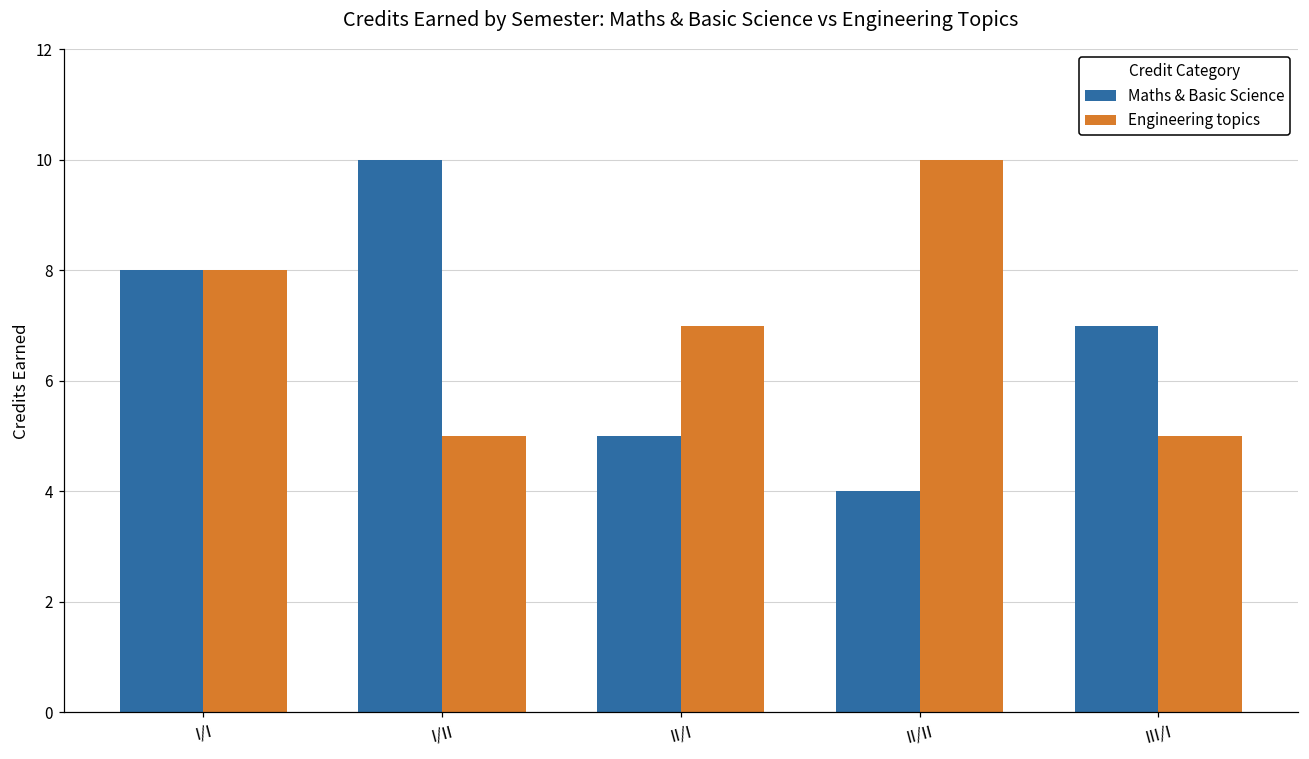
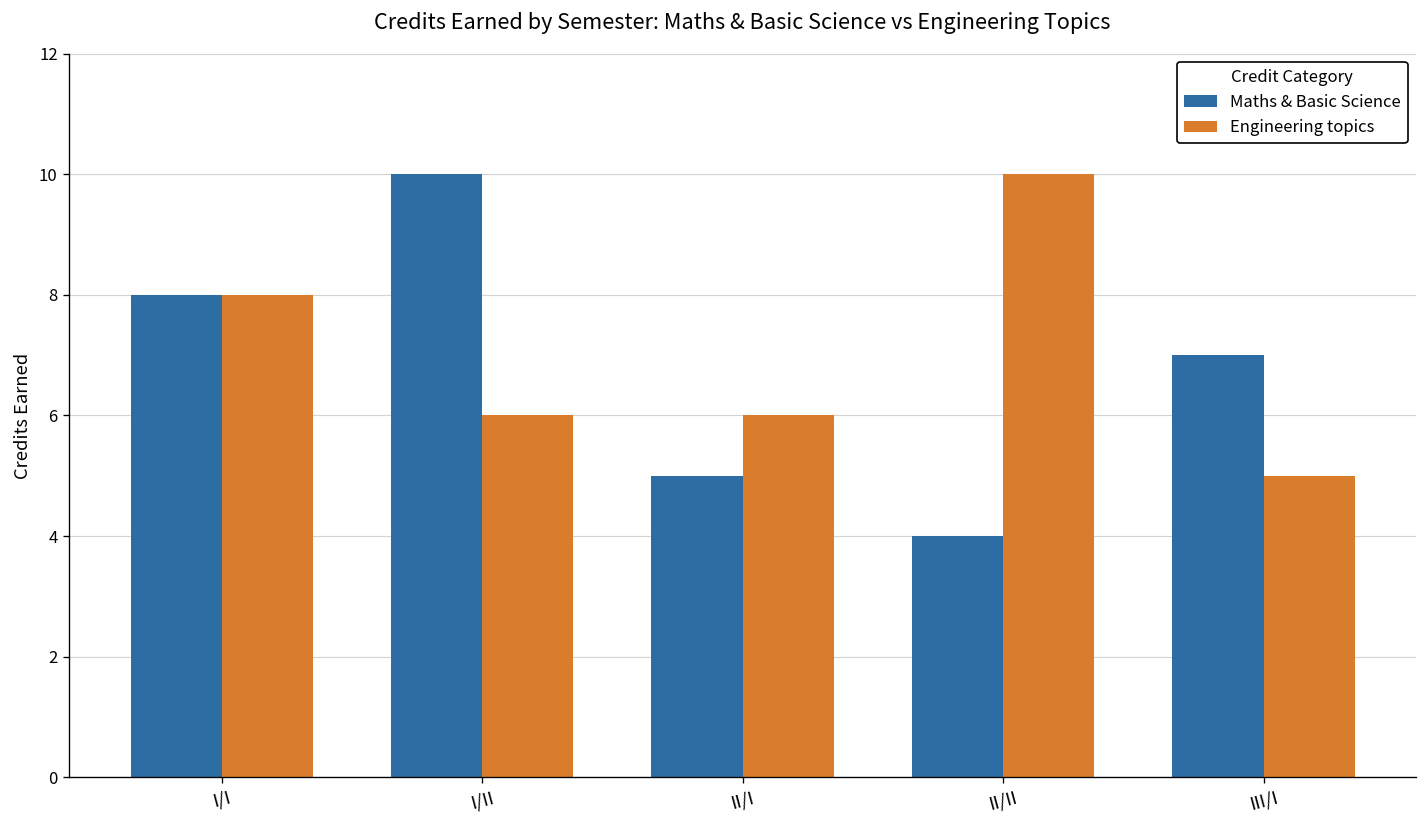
  {
    "Maths & Basic Science": {
      "I/I": 8,
      "I/II": 10,
      "II/I": 5,
      "II/II": 4,
      "III/I": 7
    },
    "Engineering topics": {
      "I/I": 8,
-     "I/II": 5,
-     "II/I": 7,
+     "I/II": 6,
+     "II/I": 6,
      "II/II": 10,
      "III/I": 5
    }
  }
